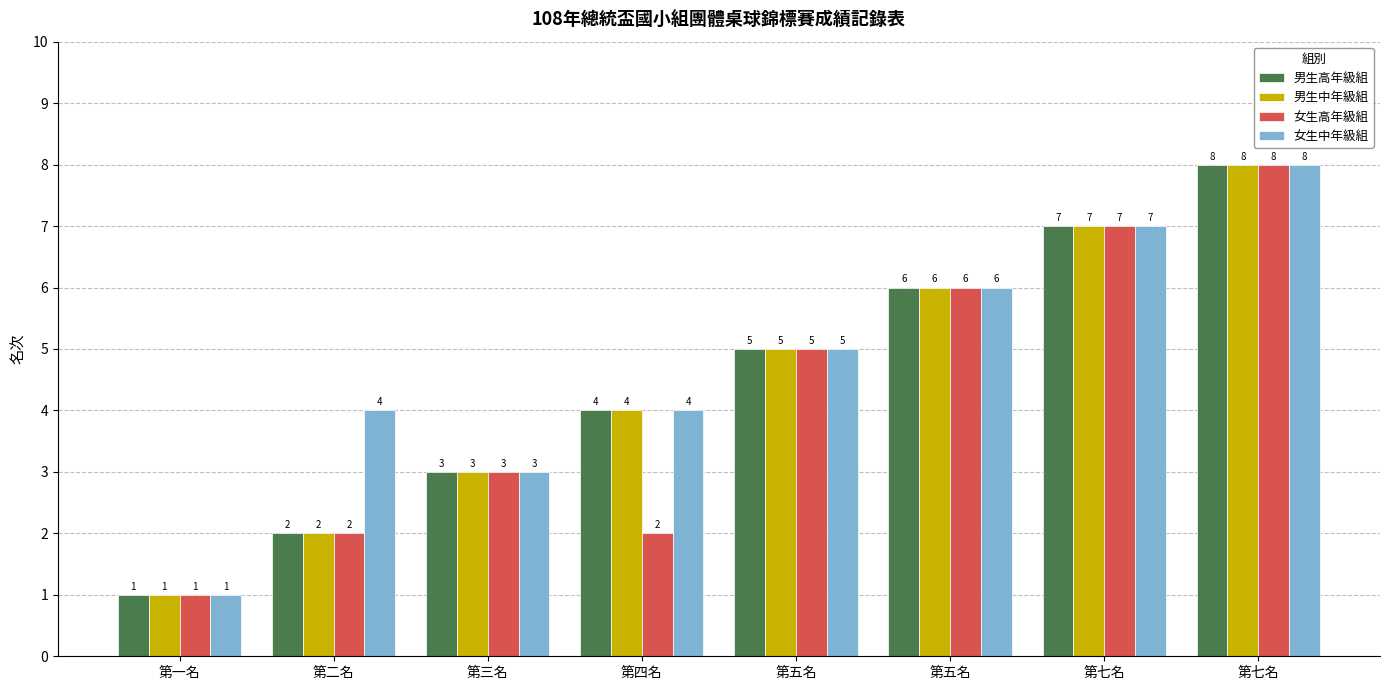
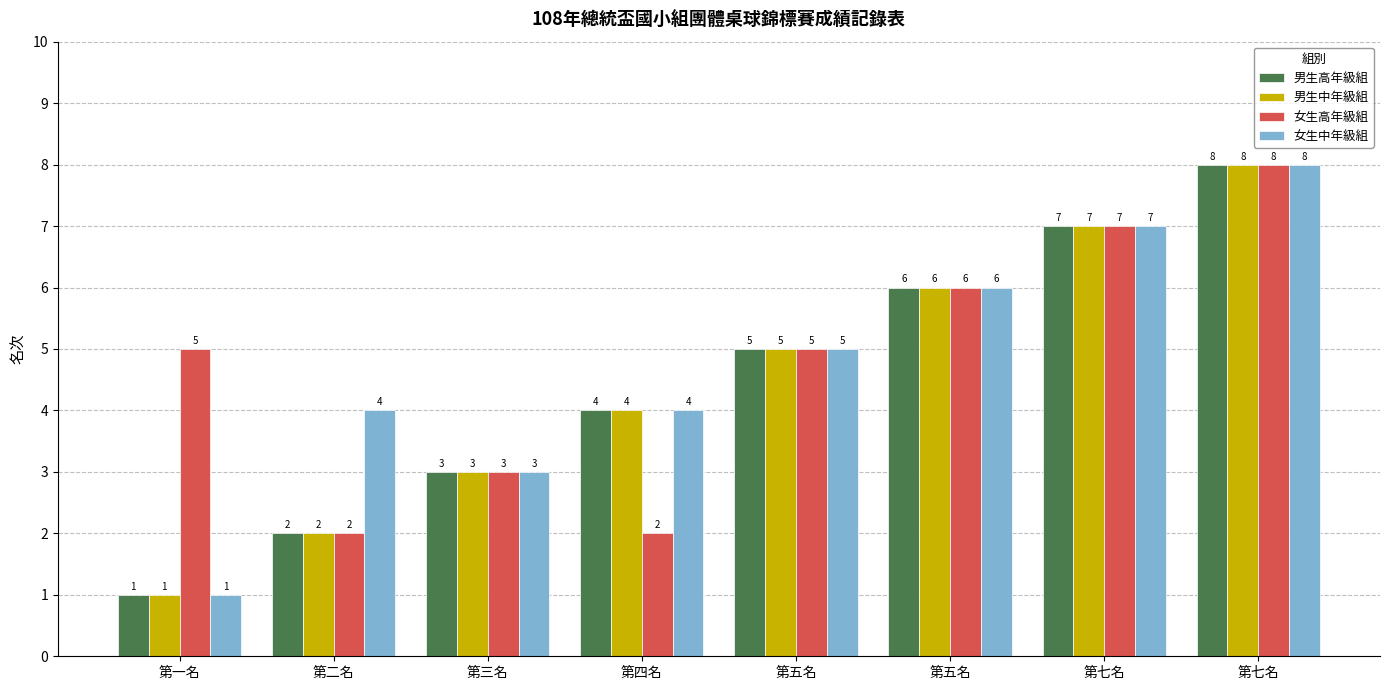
  {
    "男生高年級組": {
      "第一名": 1,
      "第二名": 2,
      "第三名": 3,
      "第四名": 4
    },
    "男生中年級組": {
      "第一名": 1,
      "第二名": 2,
      "第三名": 3,
      "第四名": 4
    },
    "女生高年級組": {
-     "第一名": 1,
+     "第一名": 5,
      "第二名": 2,
      "第三名": 3,
      "第四名": 2
    },
    "女生中年級組": {
      "第一名": 1,
      "第二名": 4,
      "第三名": 3,
      "第四名": 4
    }
  }
